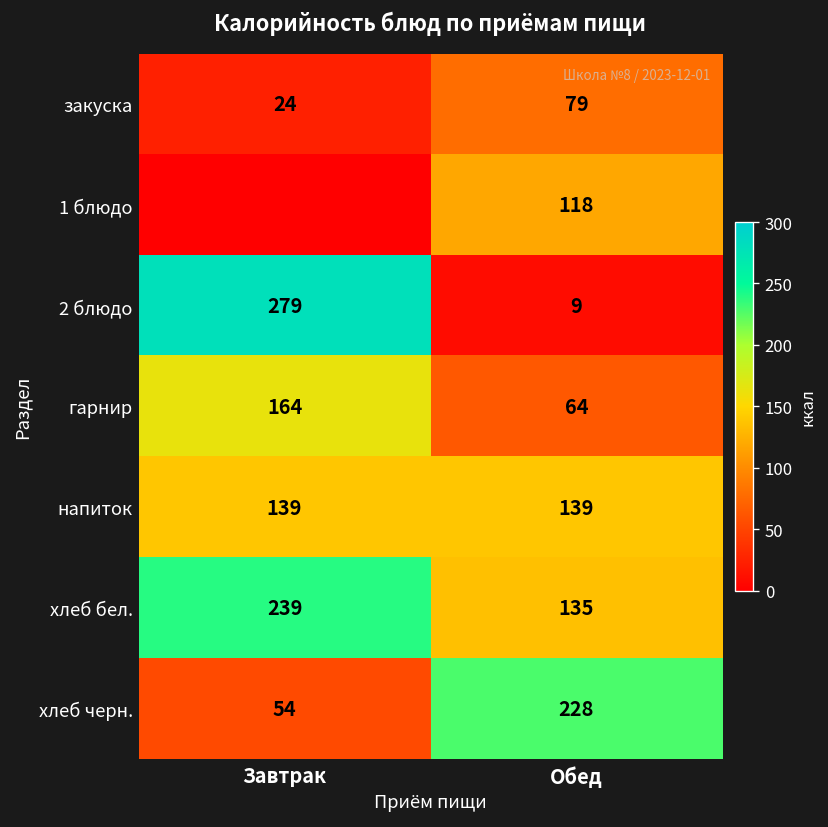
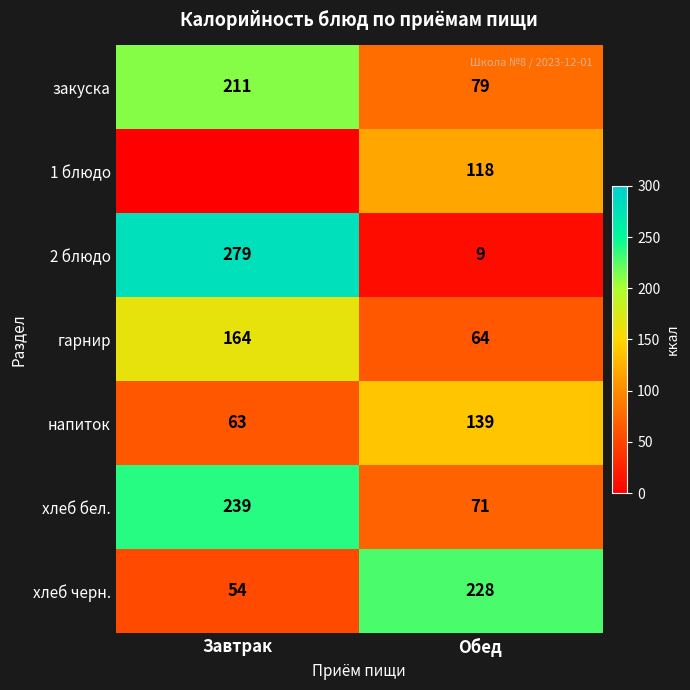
  {
    "закуска": {
-     "Завтрак": 24
+     "Завтрак": 211
    },
    "1 блюдо": {
      "Обед": 118
    },
    "2 блюдо": {
      "Завтрак": 279,
      "Обед": 9
    },
    "гарнир": {
      "Завтрак": 164,
      "Обед": 64
    },
    "напиток": {
-     "Завтрак": 139,
+     "Завтрак": 63,
      "Обед": 139
    },
    "хлеб бел.": {
      "Завтрак": 239,
-     "Обед": 135
+     "Обед": 71
    },
    "хлеб черн.": {
      "Завтрак": 54,
      "Обед": 228
    }
  }
